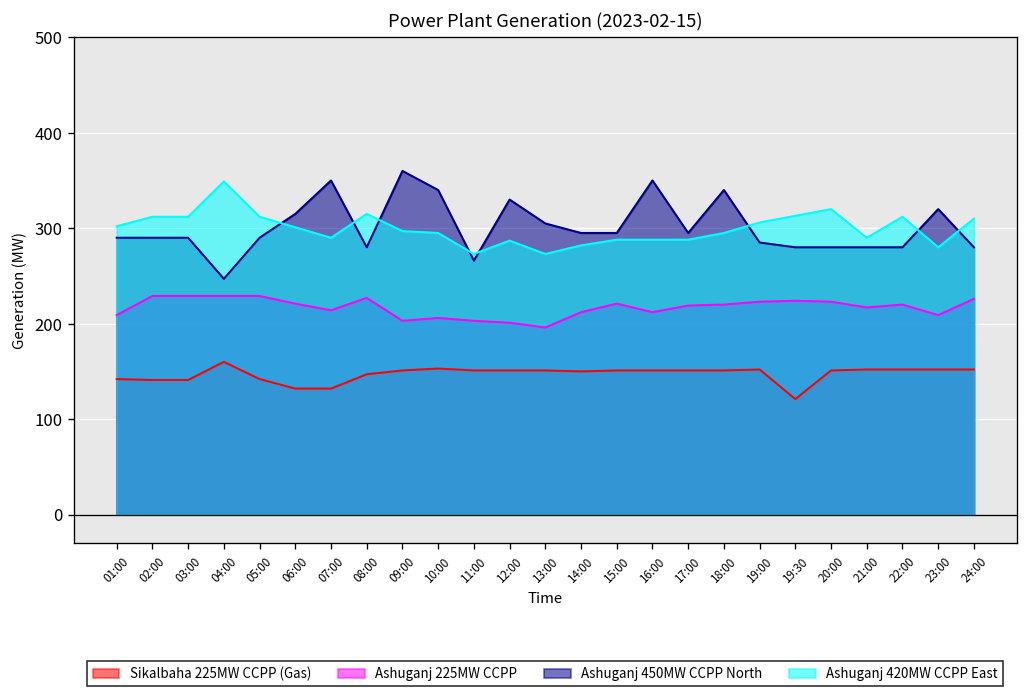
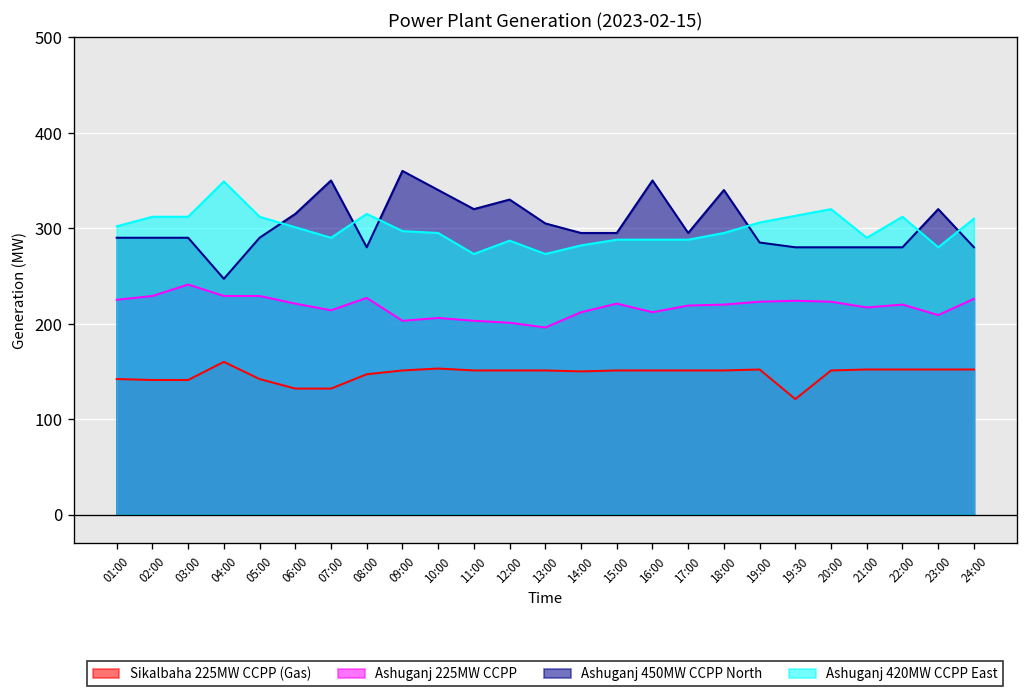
  {
    "Sikalbaha 225MW CCPP (Gas)": {
      "01:00": 140,
      "02:00": 140,
      "03:00": 140,
      "04:00": 160,
      "05:00": 140,
      "06:00": 130,
      "07:00": 130,
      "08:00": 150,
      "09:00": 150,
      "10:00": 150,
      "11:00": 150,
      "12:00": 150,
      "13:00": 150,
      "14:00": 150,
      "15:00": 150,
      "16:00": 150,
      "17:00": 150,
      "18:00": 150,
      "19:00": 150,
      "19:30": 120,
      "20:00": 150,
      "21:00": 150,
      "22:00": 150,
      "23:00": 150,
      "24:00": 150
    },
    "Ashuganj 225MW CCPP": {
-     "01:00": 210,
+     "01:00": 230,
      "02:00": 230,
-     "03:00": 230,
+     "03:00": 240,
      "04:00": 230,
      "05:00": 230,
      "06:00": 220,
      "07:00": 210,
      "08:00": 230,
      "09:00": 200,
      "10:00": 210,
      "11:00": 200,
      "12:00": 200,
      "13:00": 200,
      "14:00": 210,
      "15:00": 220,
      "16:00": 210,
      "17:00": 220,
      "18:00": 220,
      "19:00": 220,
      "19:30": 220,
      "20:00": 220,
      "21:00": 220,
      "22:00": 220,
      "23:00": 210,
      "24:00": 230
    },
    "Ashuganj 450MW CCPP North": {
      "01:00": 290,
      "02:00": 290,
      "03:00": 290,
      "04:00": 250,
      "05:00": 290,
      "06:00": 320,
      "07:00": 350,
      "08:00": 280,
      "09:00": 360,
      "10:00": 340,
-     "11:00": 270,
+     "11:00": 320,
      "12:00": 330,
      "13:00": 310,
      "14:00": 300,
      "15:00": 300,
      "16:00": 350,
      "17:00": 300,
      "18:00": 340,
      "19:00": 290,
      "19:30": 280,
      "20:00": 280,
      "21:00": 280,
      "22:00": 280,
      "23:00": 320,
      "24:00": 280
    },
    "Ashuganj 420MW CCPP East": {
      "01:00": 300,
      "02:00": 310,
      "03:00": 310,
      "04:00": 350,
      "05:00": 310,
      "06:00": 300,
      "07:00": 290,
      "08:00": 320,
      "09:00": 300,
      "10:00": 300,
      "11:00": 270,
      "12:00": 290,
      "13:00": 270,
      "14:00": 280,
      "15:00": 290,
      "16:00": 290,
      "17:00": 290,
      "18:00": 300,
      "19:00": 310,
      "19:30": 310,
      "20:00": 320,
      "21:00": 290,
      "22:00": 310,
      "23:00": 280,
      "24:00": 310
    }
  }
